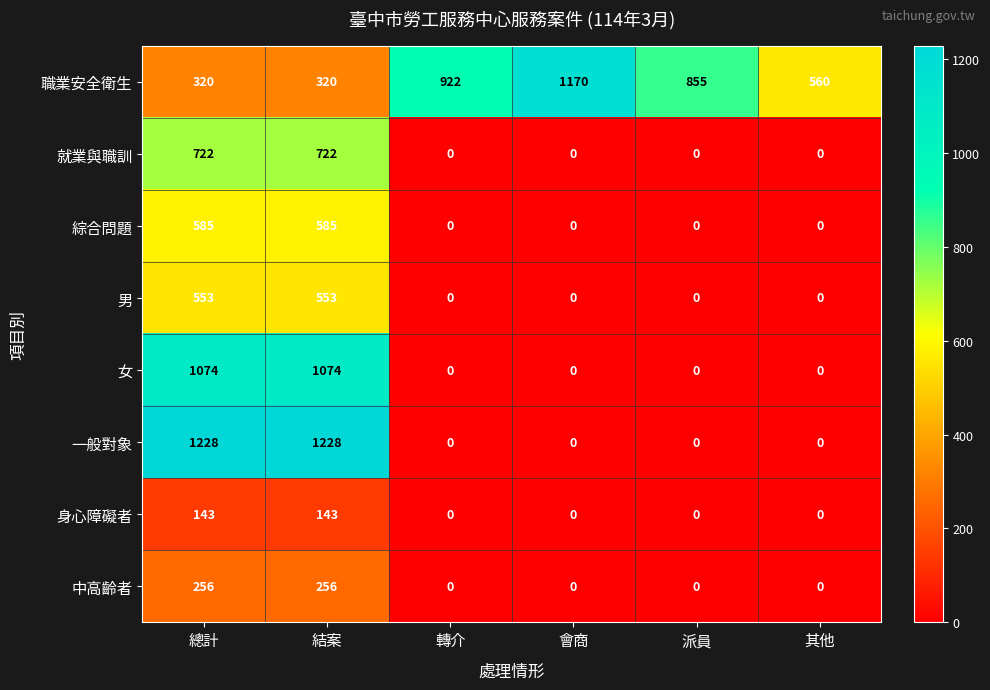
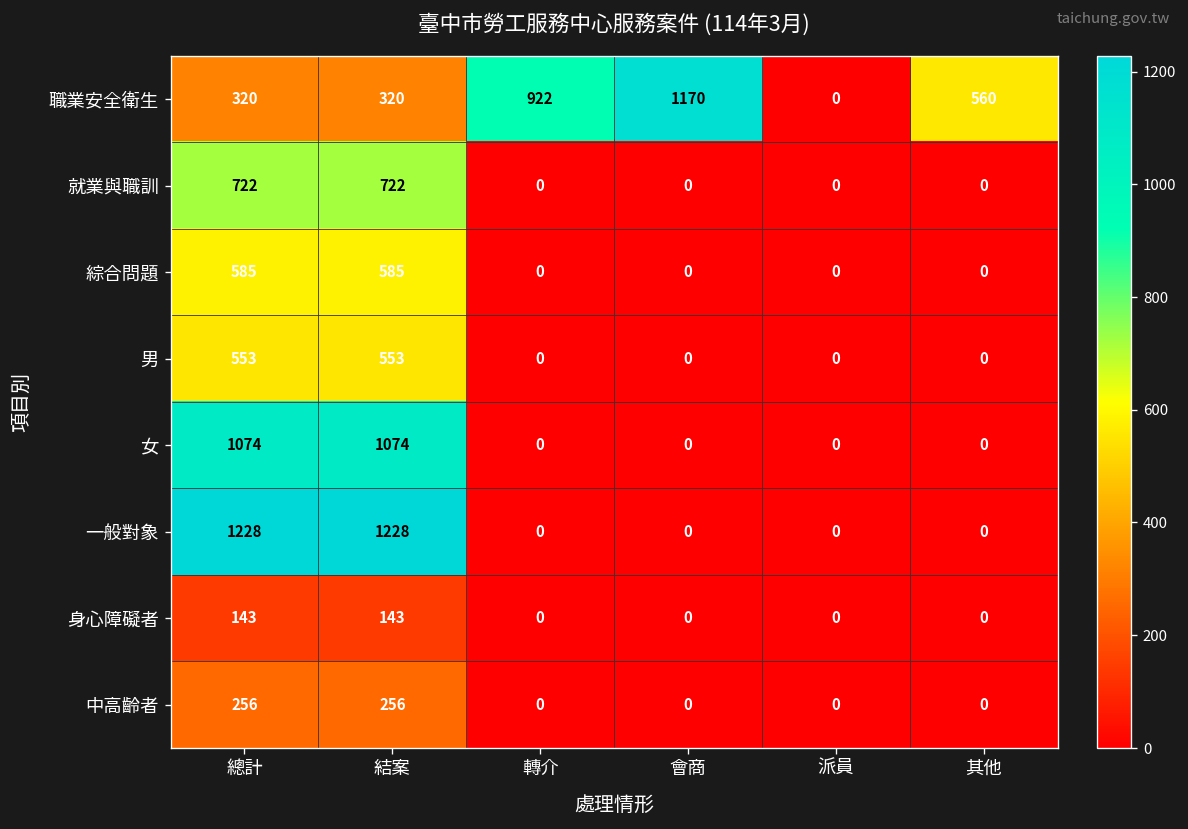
  {
    "職業安全衛生": {
      "總計": 320,
      "結案": 320,
      "轉介": 922,
      "會商": 1170,
-     "派員": 855,
+     "派員": 0,
      "其他": 560
    },
    "就業與職訓": {
      "總計": 722,
      "結案": 722,
      "轉介": 0,
      "會商": 0,
      "派員": 0,
      "其他": 0
    },
    "綜合問題": {
      "總計": 585,
      "結案": 585,
      "轉介": 0,
      "會商": 0,
      "派員": 0,
      "其他": 0
    },
    "男": {
      "總計": 553,
      "結案": 553,
      "轉介": 0,
      "會商": 0,
      "派員": 0,
      "其他": 0
    },
    "女": {
      "總計": 1074,
      "結案": 1074,
      "轉介": 0,
      "會商": 0,
      "派員": 0,
      "其他": 0
    },
    "一般對象": {
      "總計": 1228,
      "結案": 1228,
      "轉介": 0,
      "會商": 0,
      "派員": 0,
      "其他": 0
    },
    "身心障礙者": {
      "總計": 143,
      "結案": 143,
      "轉介": 0,
      "會商": 0,
      "派員": 0,
      "其他": 0
    },
    "中高齡者": {
      "總計": 256,
      "結案": 256,
      "轉介": 0,
      "會商": 0,
      "派員": 0,
      "其他": 0
    }
  }
